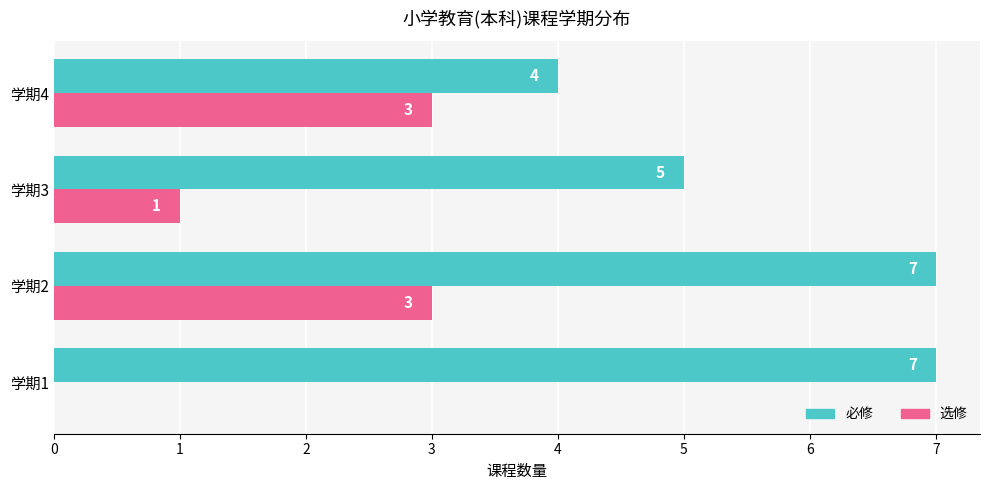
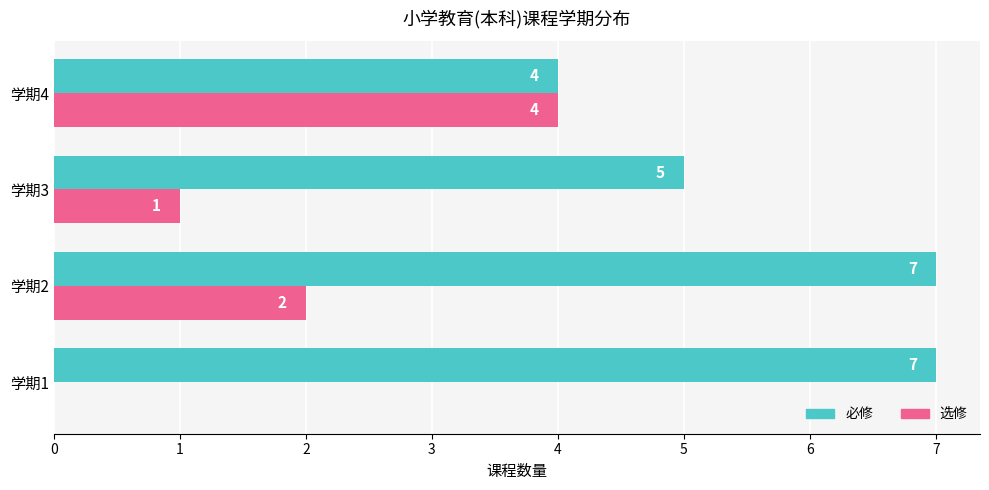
  {
    "必修": {
      "学期4": 4,
      "学期3": 5,
      "学期2": 7,
      "学期1": 7
    },
    "选修": {
-     "学期4": 3,
+     "学期4": 4,
      "学期3": 1,
-     "学期2": 3
+     "学期2": 2
    }
  }
